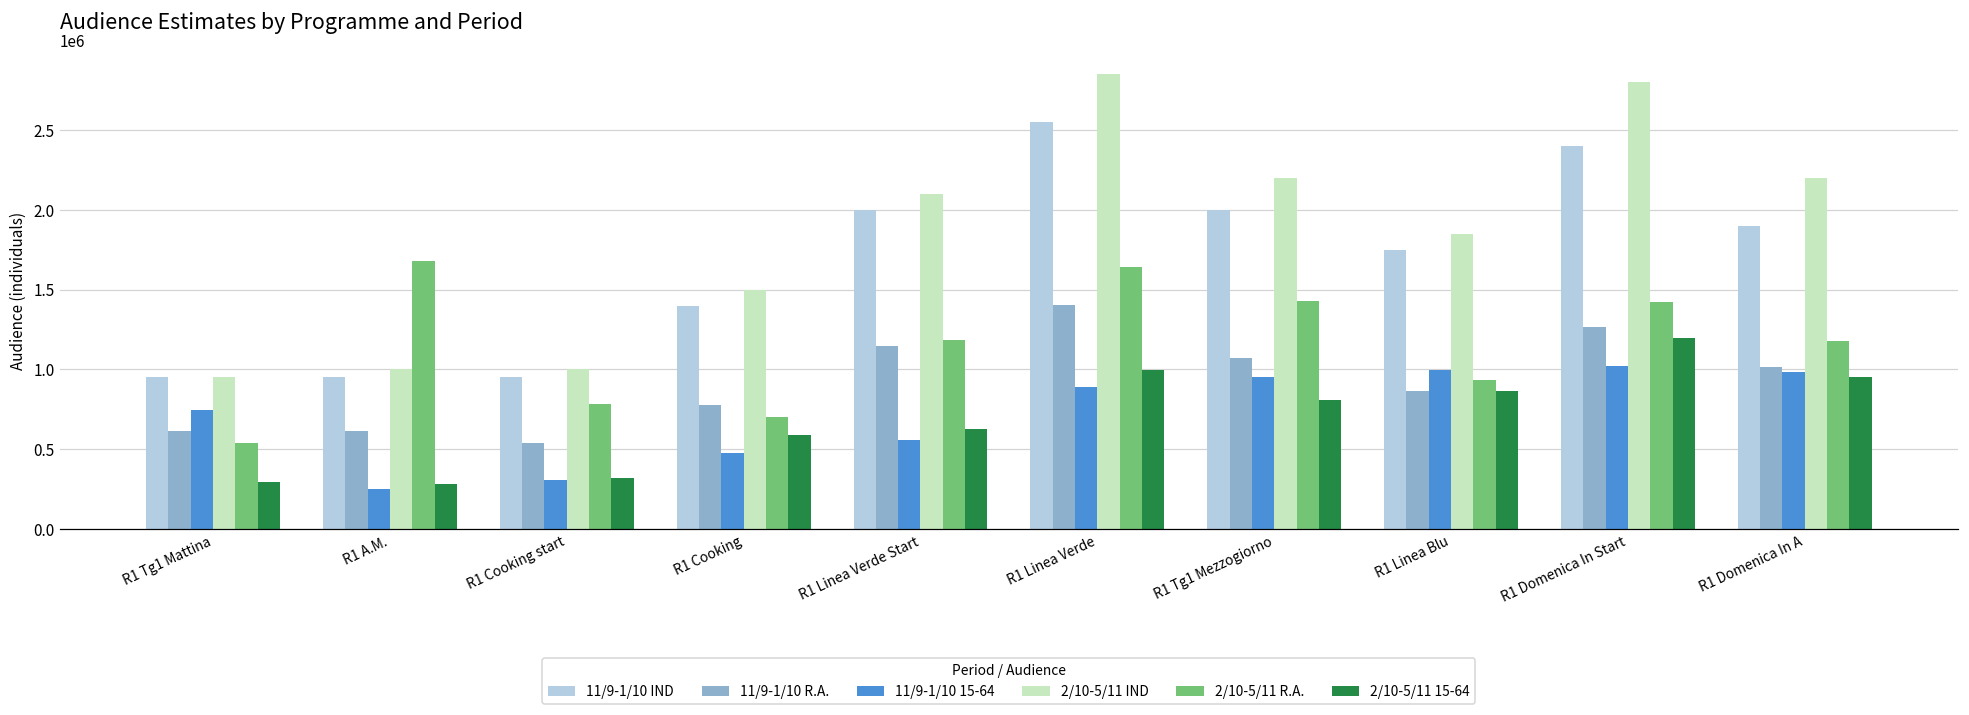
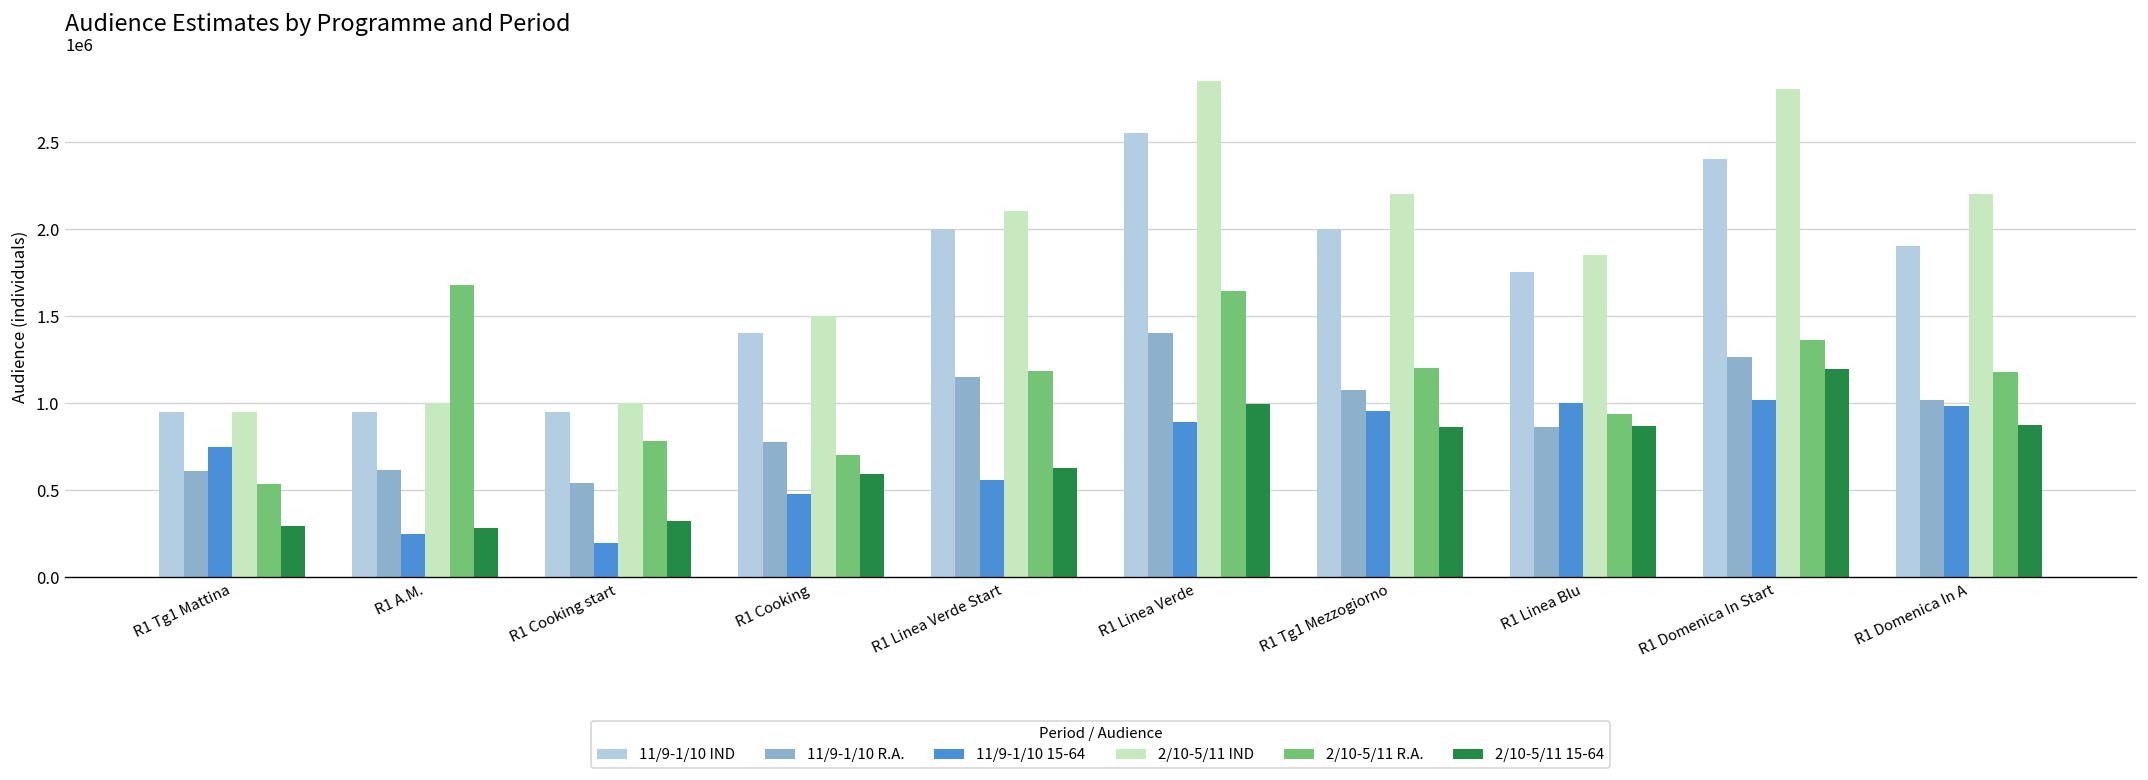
  {
    "11/9-1/10 15-64": {
      "R1 Tg1 Mattina": 750000,
      "R1 A.M.": 250000,
-     "R1 Cooking start": 310000,
+     "R1 Cooking start": 190000,
      "R1 Cooking": 480000,
      "R1 Linea Verde Start": 560000,
      "R1 Linea Verde": 890000,
      "R1 Tg1 Mezzogiorno": 960000,
      "R1 Linea Blu": 1000000,
      "R1 Domenica In Start": 1020000,
      "R1 Domenica In A": 980000
    },
    "2/10-5/11 R.A.": {
      "R1 Tg1 Mattina": 540000,
      "R1 A.M.": 1680000,
      "R1 Cooking start": 780000,
      "R1 Cooking": 700000,
      "R1 Linea Verde Start": 1180000,
      "R1 Linea Verde": 1640000,
-     "R1 Tg1 Mezzogiorno": 1430000,
+     "R1 Tg1 Mezzogiorno": 1200000,
      "R1 Linea Blu": 940000,
-     "R1 Domenica In Start": 1420000,
+     "R1 Domenica In Start": 1360000,
      "R1 Domenica In A": 1180000
    },
    "2/10-5/11 15-64": {
      "R1 Tg1 Mattina": 300000,
      "R1 A.M.": 290000,
      "R1 Cooking start": 320000,
      "R1 Cooking": 590000,
      "R1 Linea Verde Start": 630000,
      "R1 Linea Verde": 1000000,
-     "R1 Tg1 Mezzogiorno": 810000,
+     "R1 Tg1 Mezzogiorno": 860000,
      "R1 Linea Blu": 870000,
      "R1 Domenica In Start": 1200000,
-     "R1 Domenica In A": 960000
+     "R1 Domenica In A": 870000
    }
  }
